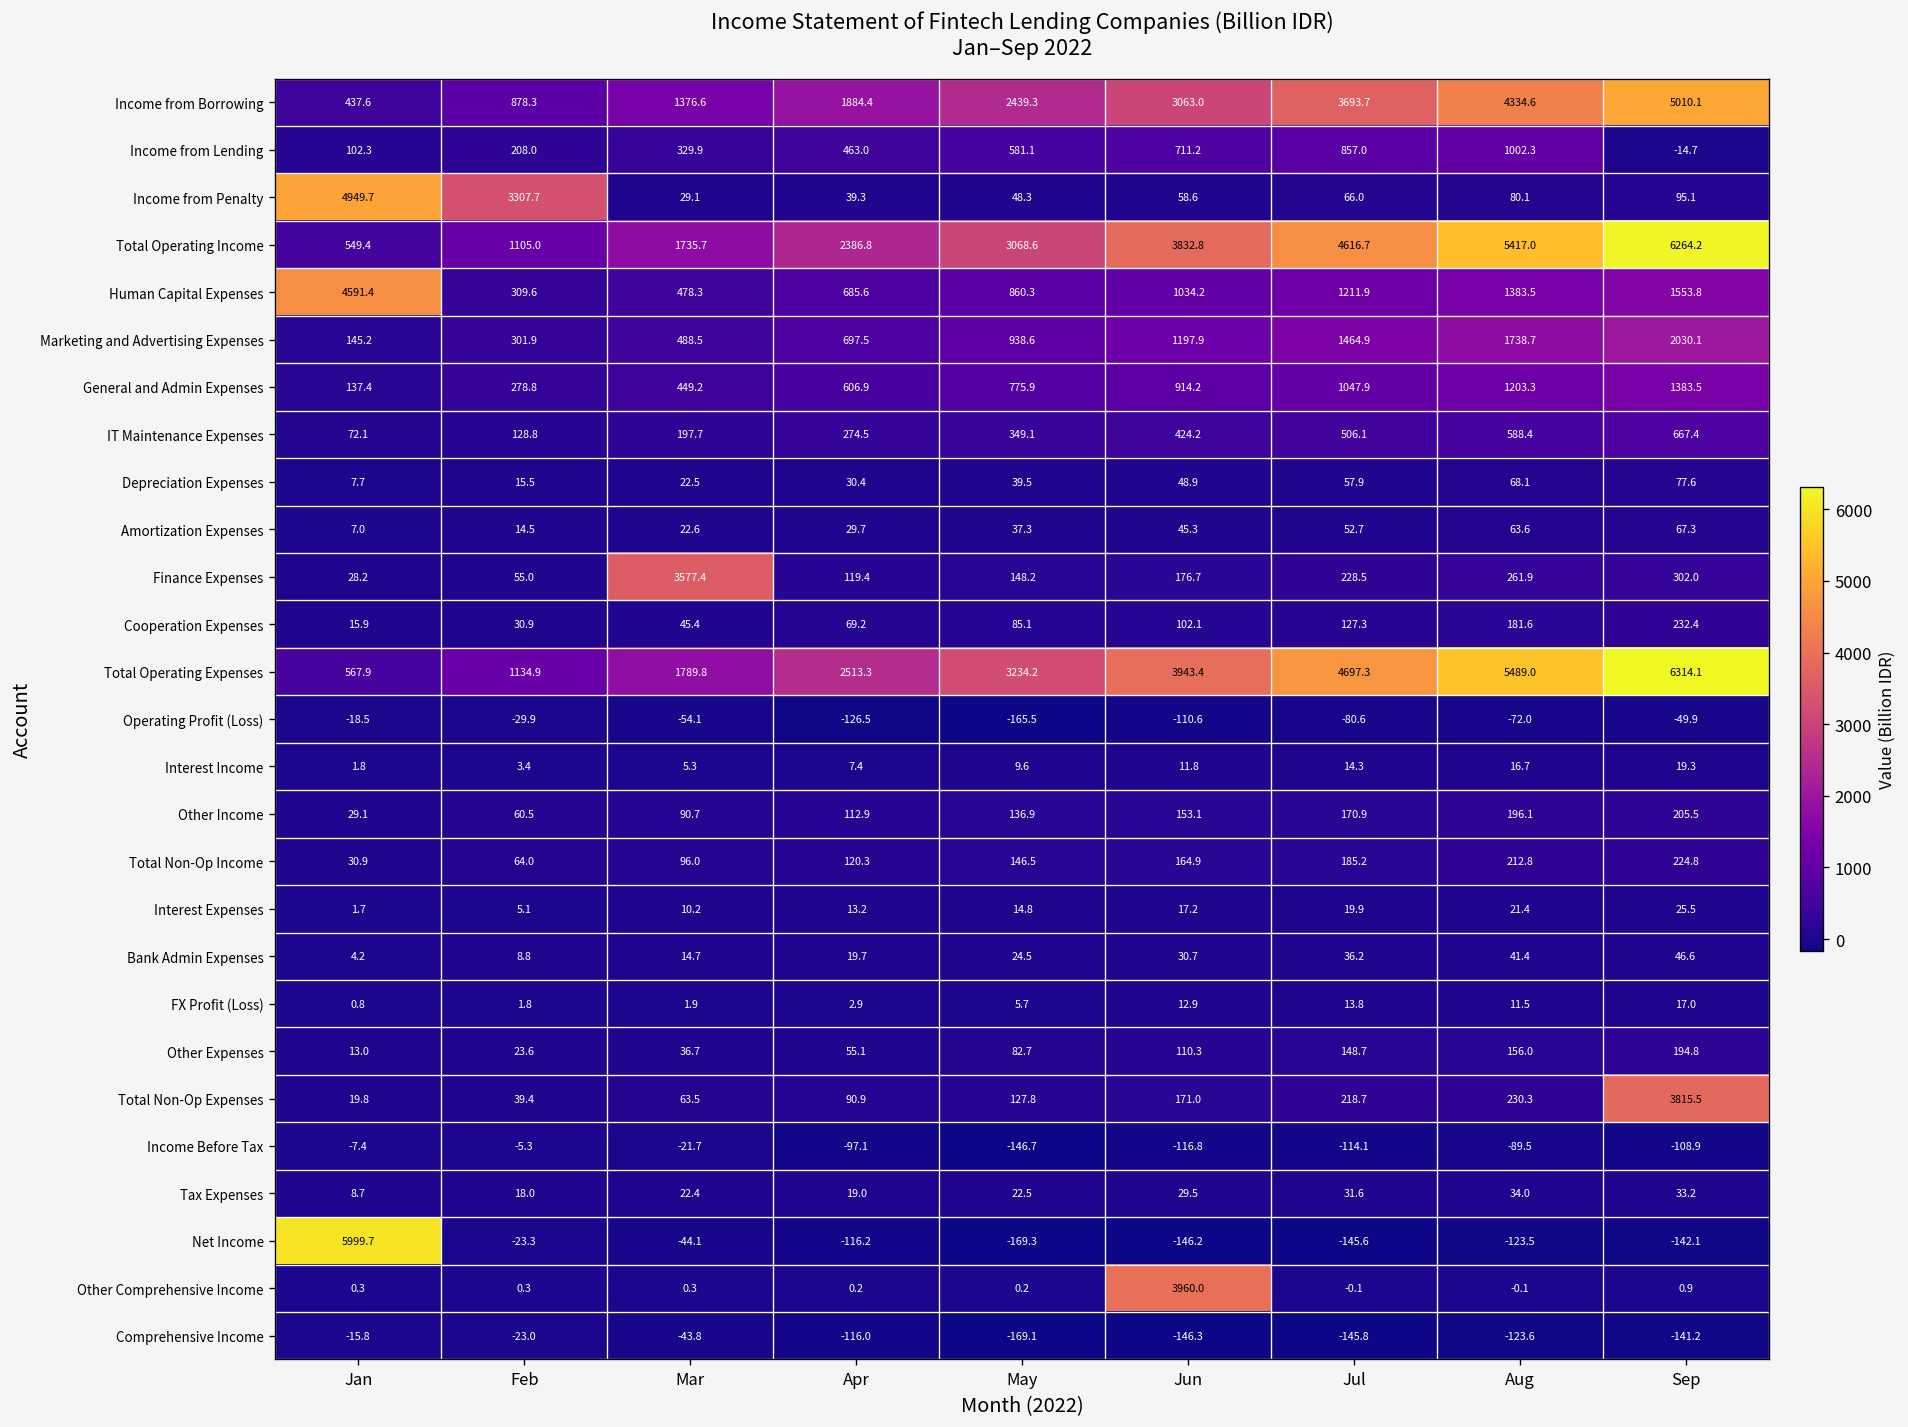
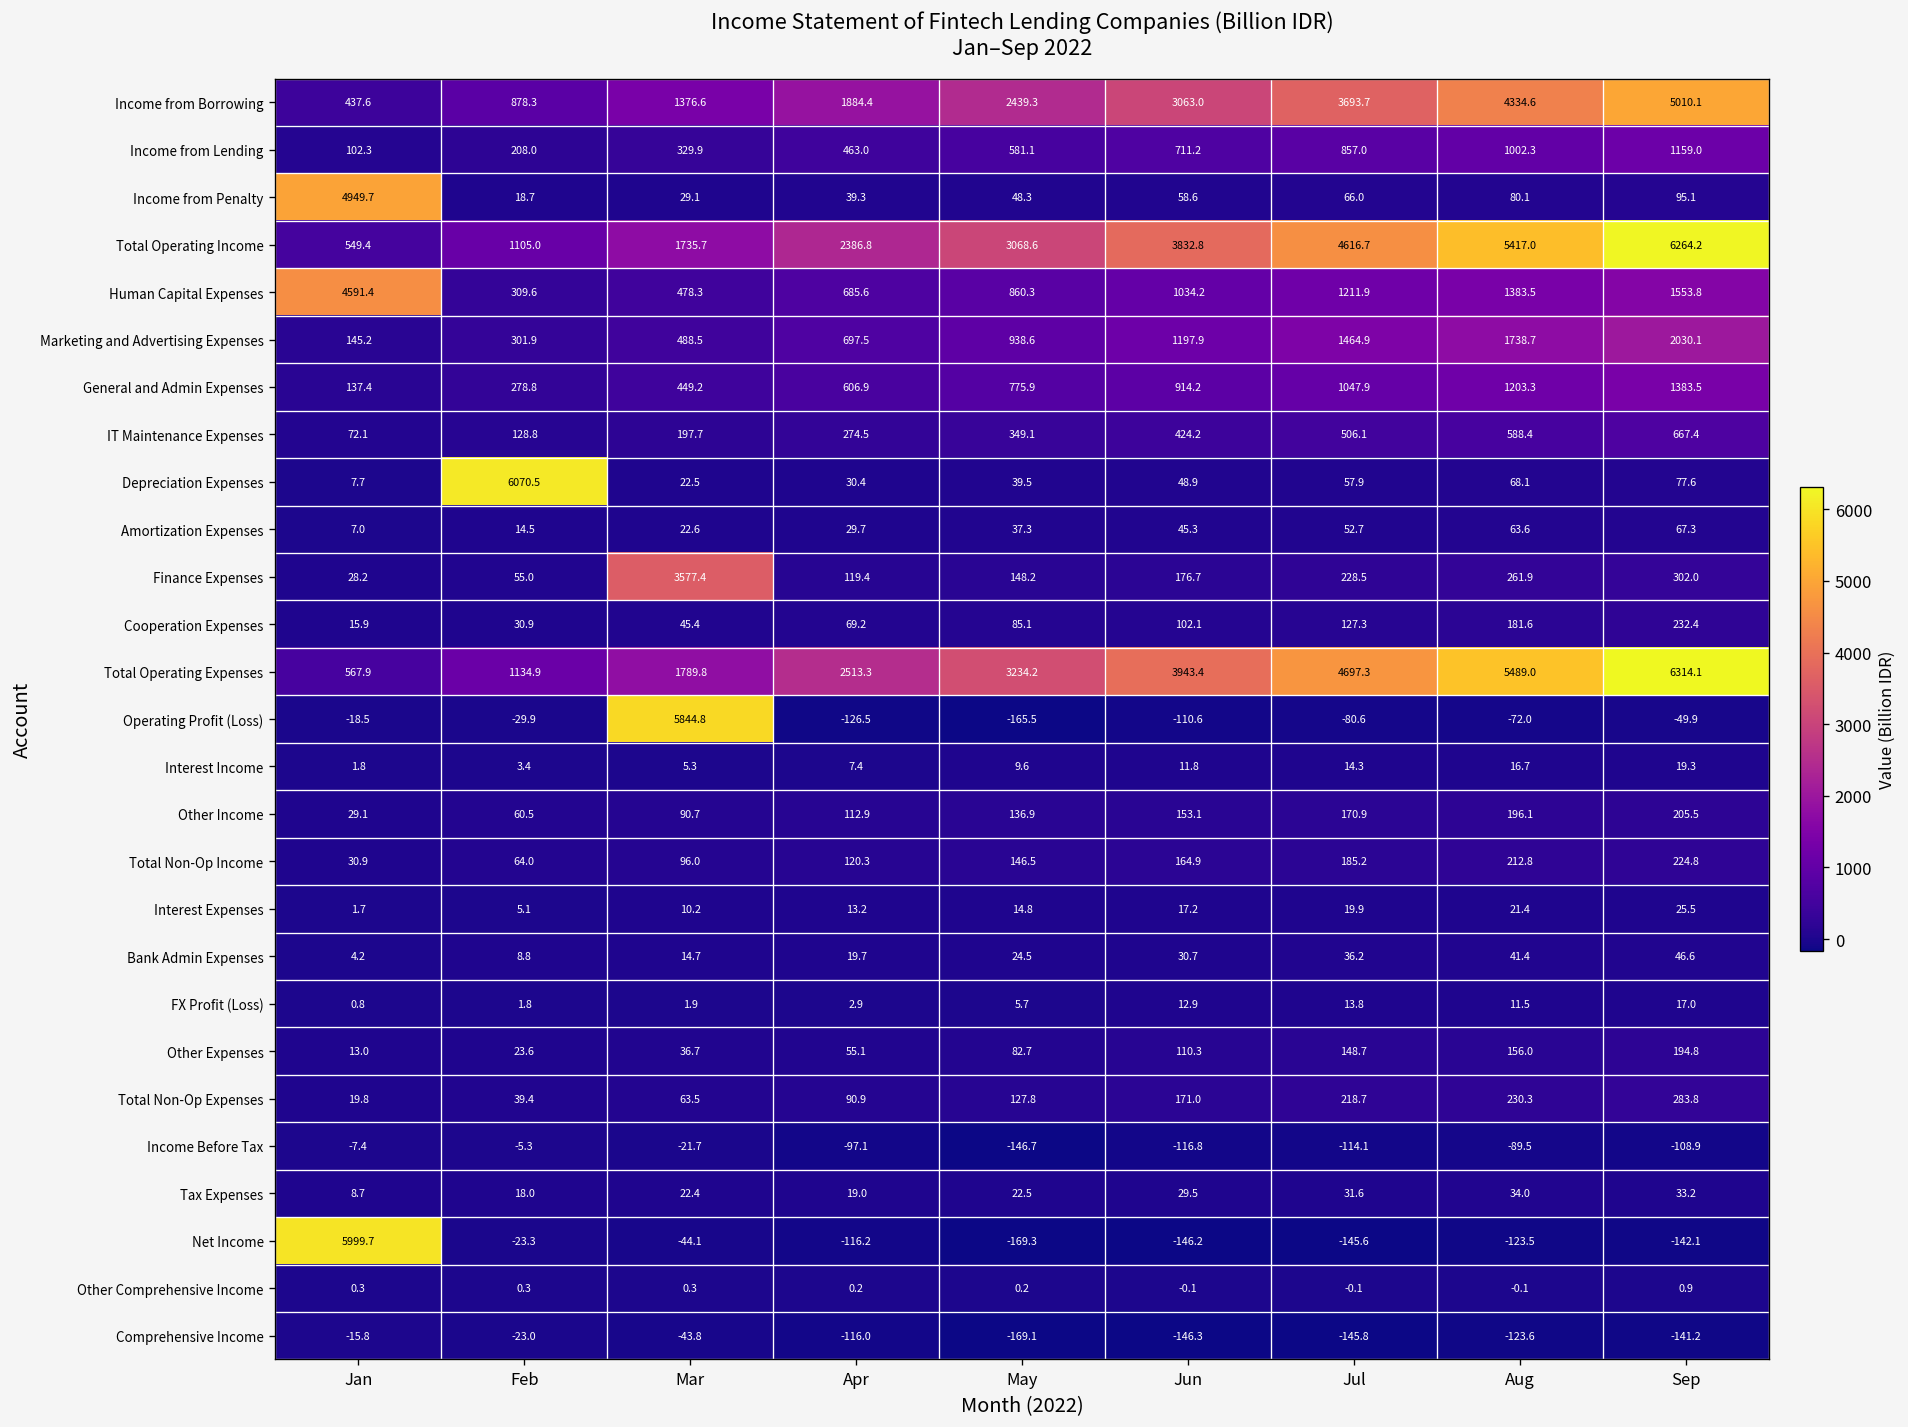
  {
    "Income from Lending": {
      "Jan": 102.3,
      "Feb": 208.0,
      "Mar": 329.9,
      "Apr": 463.0,
      "May": 581.1,
      "Jun": 711.2,
      "Jul": 857.0,
      "Aug": 1002.3,
-     "Sep": -14.7
+     "Sep": 1159.0
    },
    "Income from Penalty": {
      "Jan": 4949.7,
-     "Feb": 3307.7,
+     "Feb": 18.7,
      "Mar": 29.1,
      "Apr": 39.3,
      "May": 48.3,
      "Jun": 58.6,
      "Jul": 66.0,
      "Aug": 80.1,
      "Sep": 95.1
    },
    "Depreciation Expenses": {
      "Jan": 7.7,
-     "Feb": 15.5,
+     "Feb": 6070.5,
      "Mar": 22.5,
      "Apr": 30.4,
      "May": 39.5,
      "Jun": 48.9,
      "Jul": 57.9,
      "Aug": 68.1,
      "Sep": 77.6
    },
    "Operating Profit (Loss)": {
      "Jan": -18.5,
      "Feb": -29.9,
-     "Mar": -54.1,
+     "Mar": 5844.8,
      "Apr": -126.5,
      "May": -165.5,
      "Jun": -110.6,
      "Jul": -80.6,
      "Aug": -72.0,
      "Sep": -49.9
    },
    "Total Non-Op Expenses": {
      "Jan": 19.8,
      "Feb": 39.4,
      "Mar": 63.5,
      "Apr": 90.9,
      "May": 127.8,
      "Jun": 171.0,
      "Jul": 218.7,
      "Aug": 230.3,
-     "Sep": 3815.5
+     "Sep": 283.8
    },
    "Other Comprehensive Income": {
      "Jan": 0.3,
      "Feb": 0.3,
      "Mar": 0.3,
      "Apr": 0.2,
      "May": 0.2,
-     "Jun": 3960.0,
+     "Jun": -0.1,
      "Jul": -0.1,
      "Aug": -0.1,
      "Sep": 0.9
    }
  }
